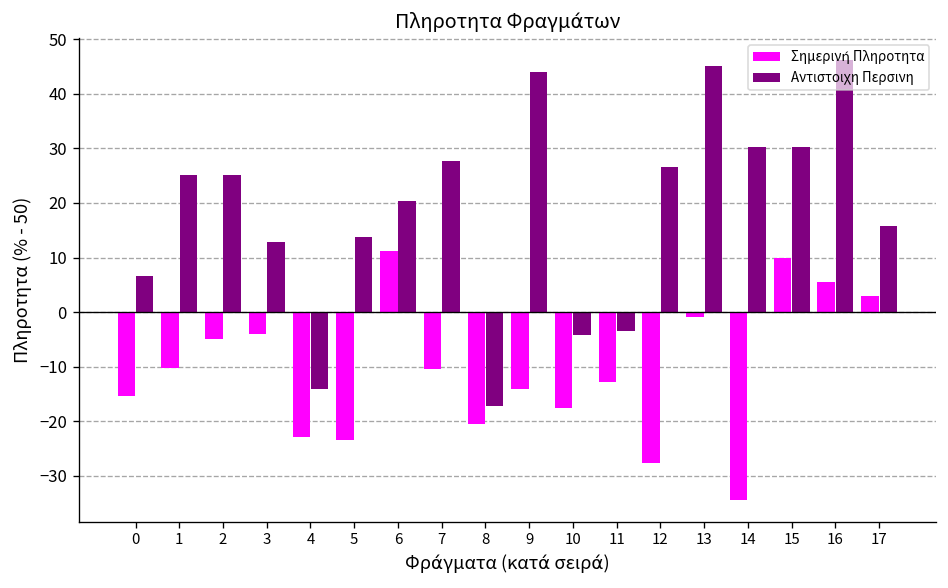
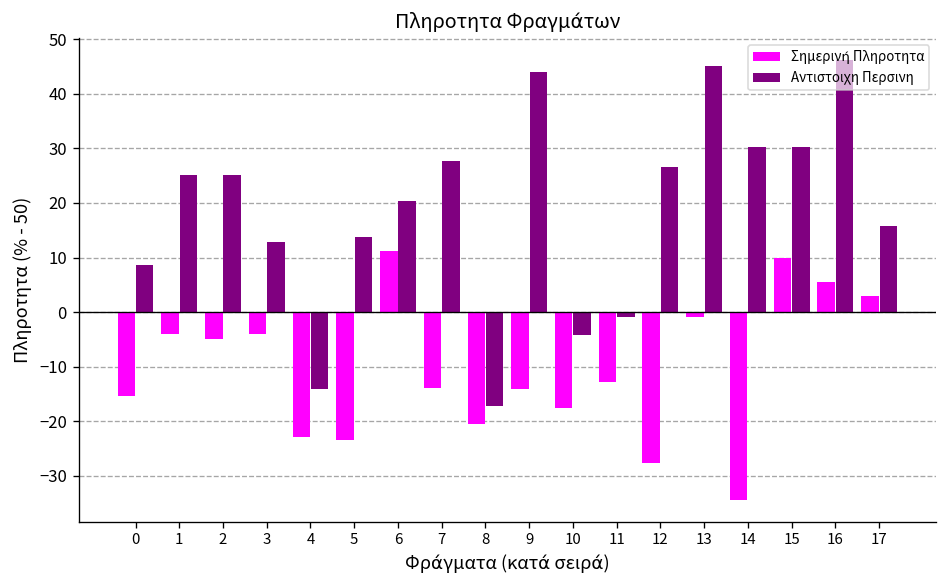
  {
    "Σημερινή Πληροτητα": {
      "0": -15,
-     "1": -10,
+     "1": -4,
      "2": -5,
      "3": -4,
      "4": -23,
      "5": -23,
      "6": 11,
-     "7": -10,
+     "7": -14,
      "8": -20,
      "9": -14,
      "10": -18,
      "11": -13,
      "12": -28,
      "13": -1,
      "14": -34,
      "15": 10,
      "16": 6,
      "17": 3
    },
    "Αντιστοιχη Περσινη": {
-     "0": 7,
+     "0": 9,
      "1": 25,
      "2": 25,
      "3": 13,
      "4": -14,
      "5": 14,
      "6": 20,
      "7": 28,
      "8": -17,
      "9": 44,
      "10": -4,
-     "11": -3,
+     "11": -1,
      "12": 27,
      "13": 45,
      "14": 30,
      "15": 30,
      "17": 16
    }
  }
